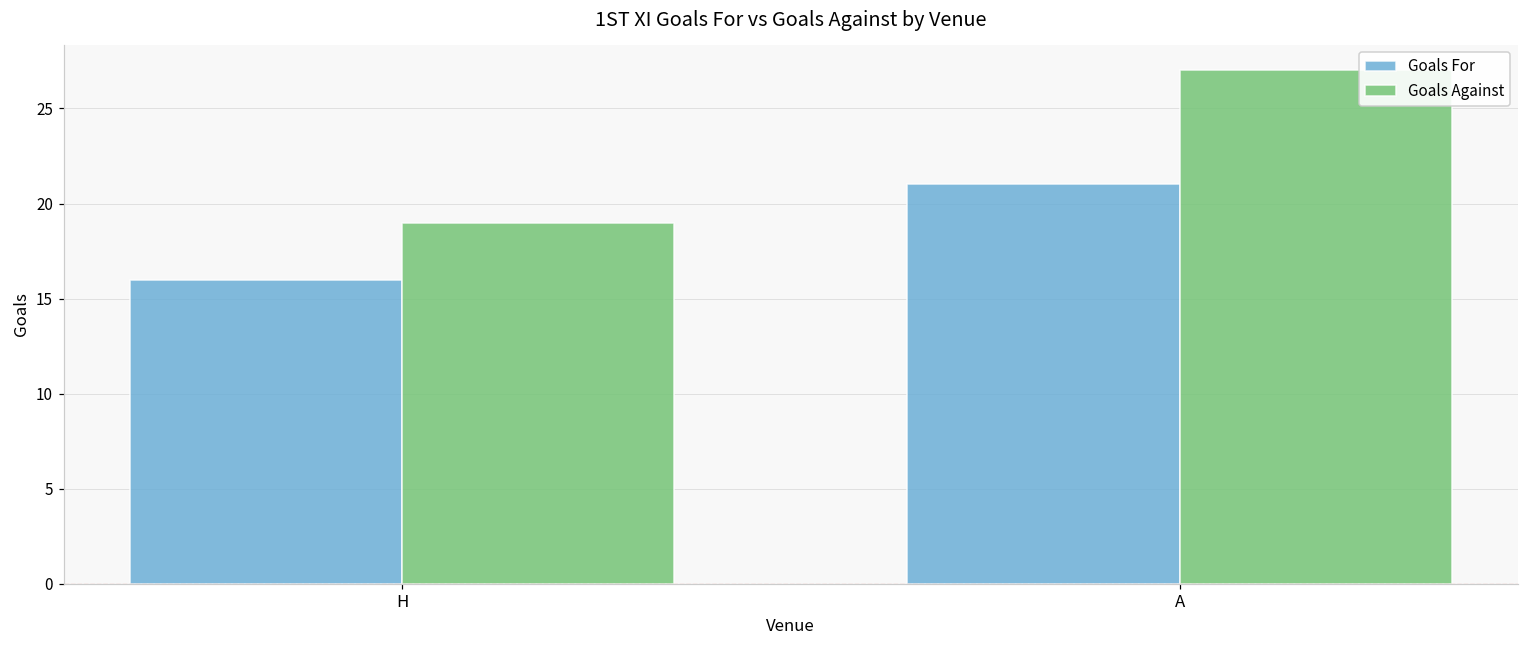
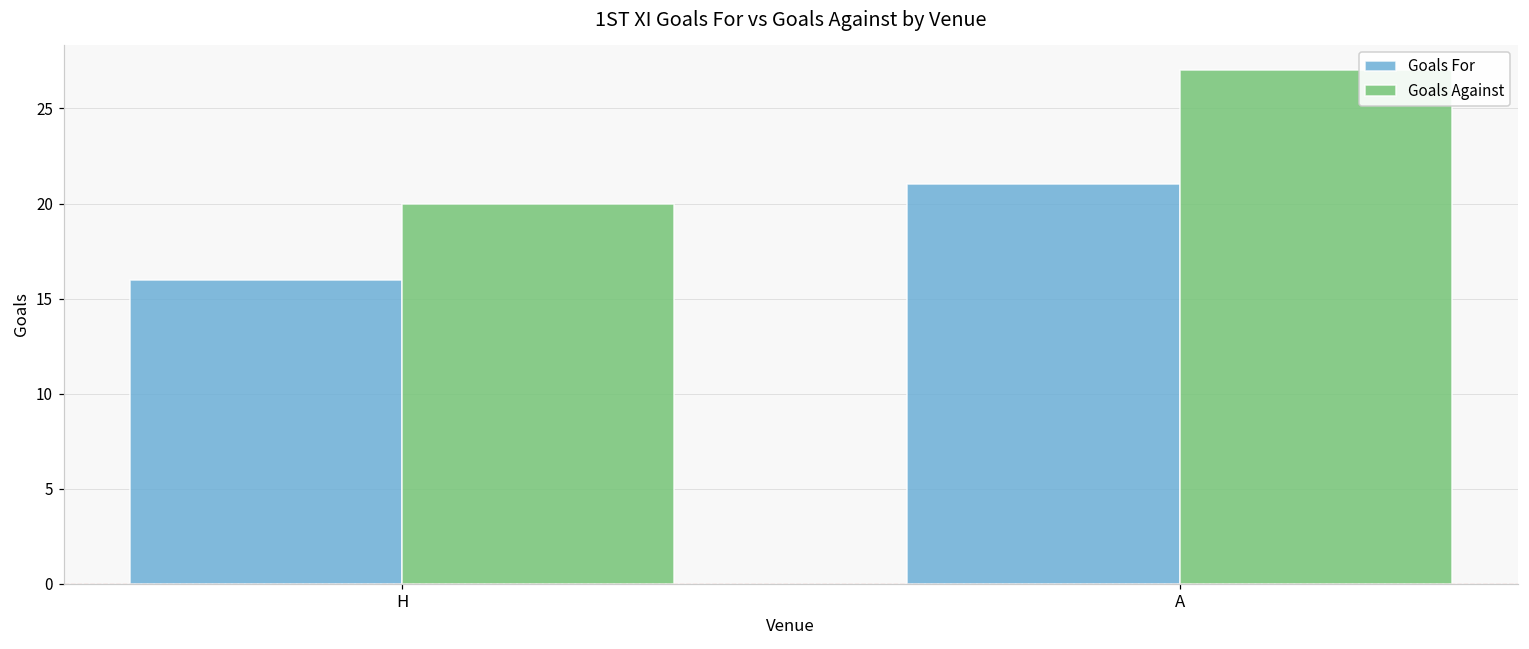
  {
    "Goals For": {
      "H": 16,
      "A": 21
    },
    "Goals Against": {
-     "H": 19,
+     "H": 20,
      "A": 27
    }
  }
